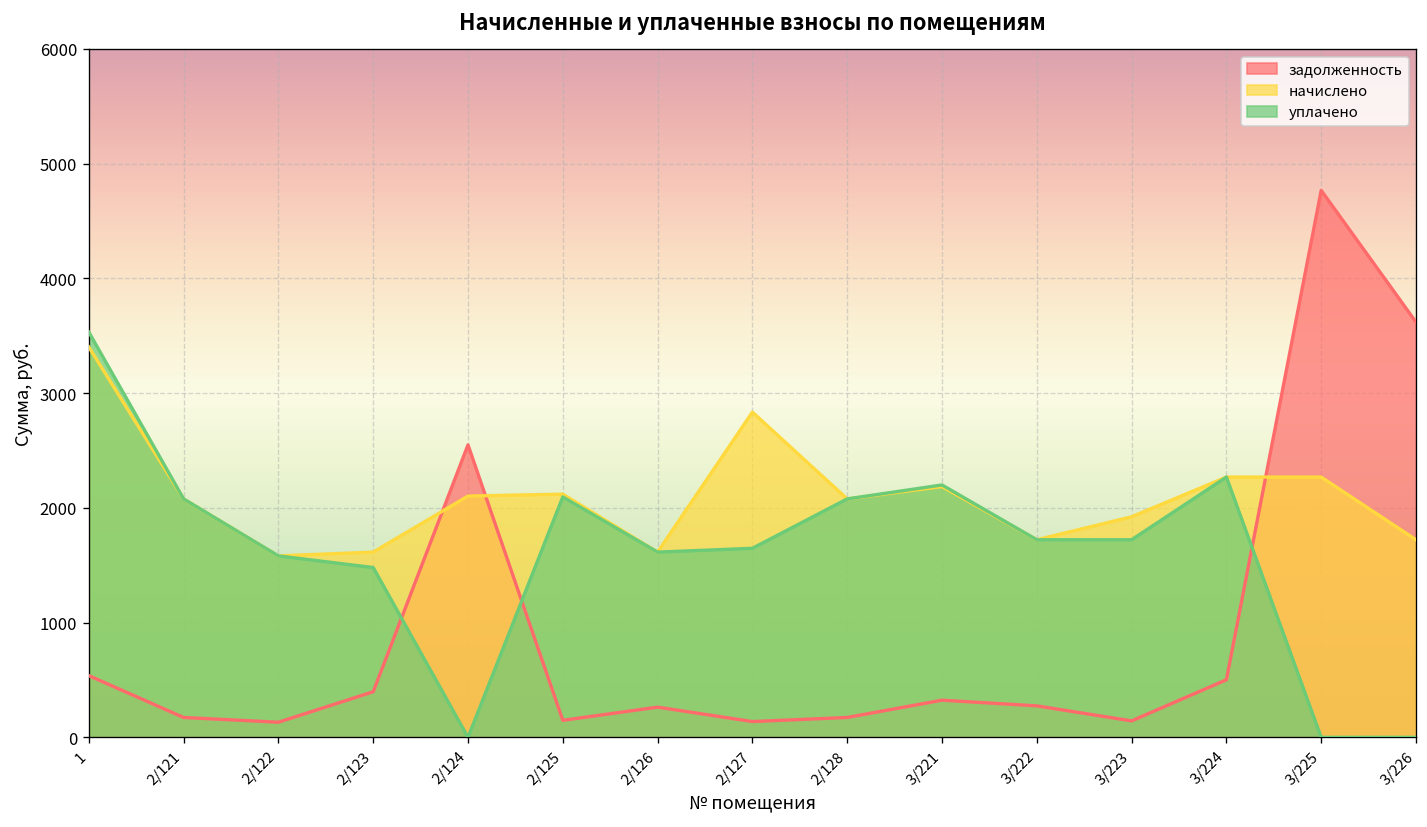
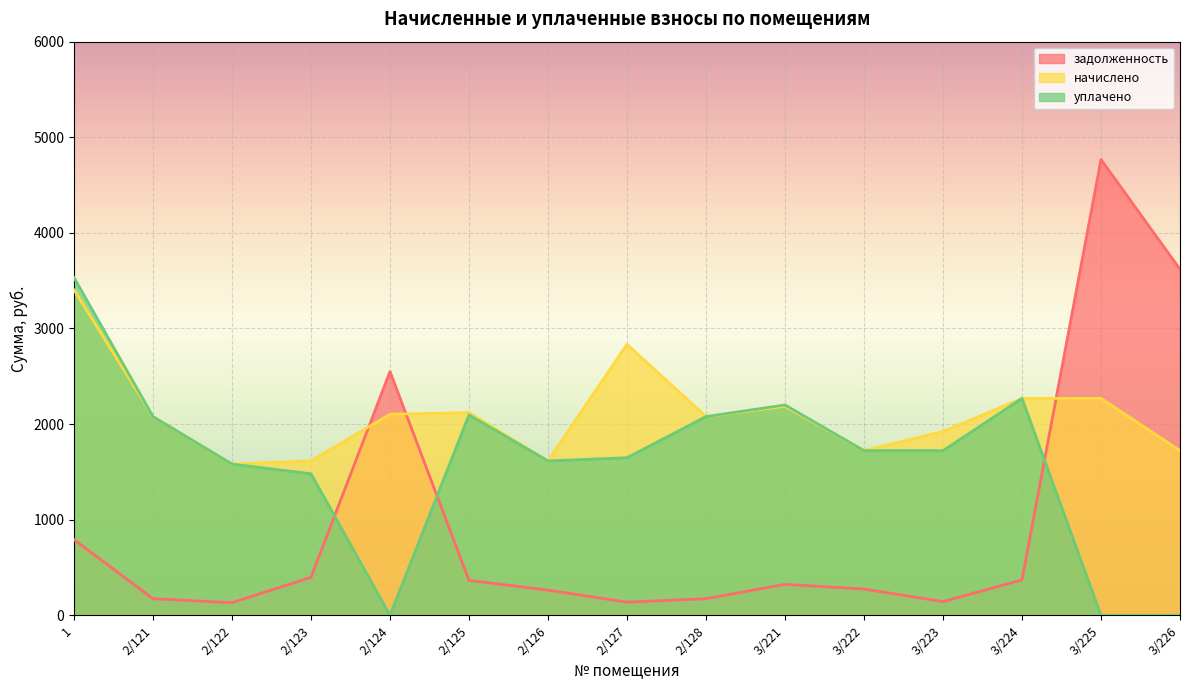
  {
    "задолженность": {
-     "1": 500,
+     "1": 800,
      "2/121": 200,
      "2/122": 100,
      "2/123": 400,
      "2/124": 2500,
-     "2/125": 100,
+     "2/125": 400,
      "2/126": 300,
      "2/127": 100,
      "2/128": 200,
      "3/221": 300,
      "3/222": 300,
      "3/223": 100,
-     "3/224": 500,
+     "3/224": 400,
      "3/225": 4800,
      "3/226": 3600
    },
    "начислено": {
      "1": 3400,
      "2/123": 1600,
      "2/124": 2100,
      "2/127": 2800,
      "3/223": 1900,
      "3/225": 2300,
      "3/226": 1700
    },
    "уплачено": {
      "1": 3500,
      "2/123": 1500,
      "2/124": 0,
      "2/127": 1600,
      "3/223": 1700,
      "3/225": 0,
      "3/226": 0
    }
  }
